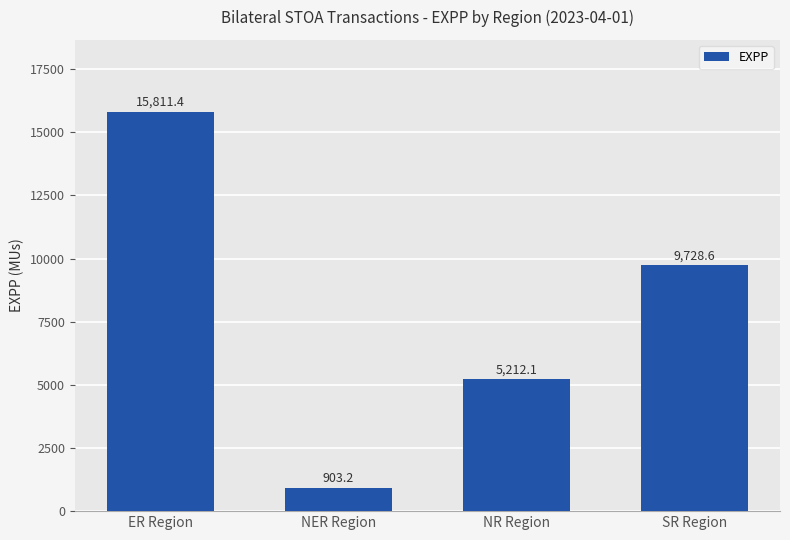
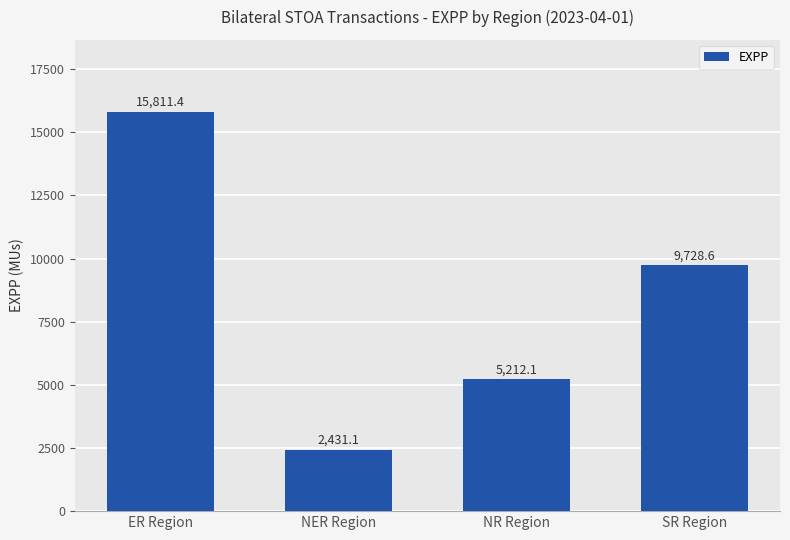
  {
    "ER Region": "15,811.4",
-   "NER Region": "903.2",
+   "NER Region": "2,431.1",
    "NR Region": "5,212.1",
    "SR Region": "9,728.6"
  }
